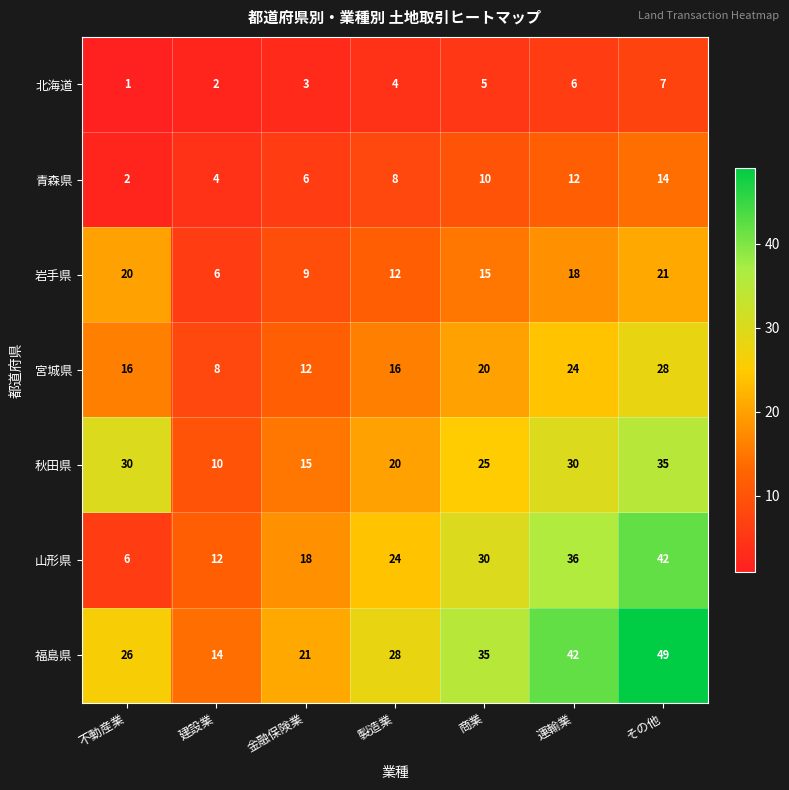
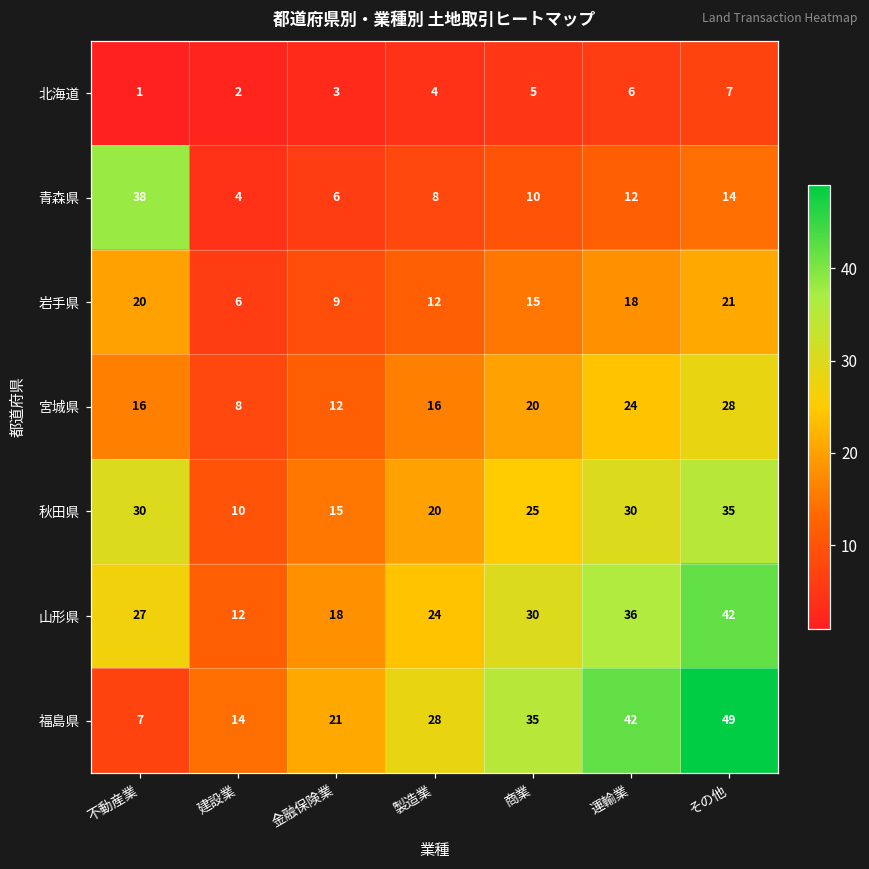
  {
    "北海道": {
      "不動産業": 1,
      "建設業": 2,
      "金融保険業": 3,
      "製造業": 4,
      "商業": 5,
      "運輸業": 6,
      "その他": 7
    },
    "青森県": {
-     "不動産業": 2,
+     "不動産業": 38,
      "建設業": 4,
      "金融保険業": 6,
      "製造業": 8,
      "商業": 10,
      "運輸業": 12,
      "その他": 14
    },
    "岩手県": {
      "不動産業": 20,
      "建設業": 6,
      "金融保険業": 9,
      "製造業": 12,
      "商業": 15,
      "運輸業": 18,
      "その他": 21
    },
    "宮城県": {
      "不動産業": 16,
      "建設業": 8,
      "金融保険業": 12,
      "製造業": 16,
      "商業": 20,
      "運輸業": 24,
      "その他": 28
    },
    "秋田県": {
      "不動産業": 30,
      "建設業": 10,
      "金融保険業": 15,
      "製造業": 20,
      "商業": 25,
      "運輸業": 30,
      "その他": 35
    },
    "山形県": {
-     "不動産業": 6,
+     "不動産業": 27,
      "建設業": 12,
      "金融保険業": 18,
      "製造業": 24,
      "商業": 30,
      "運輸業": 36,
      "その他": 42
    },
    "福島県": {
-     "不動産業": 26,
+     "不動産業": 7,
      "建設業": 14,
      "金融保険業": 21,
      "製造業": 28,
      "商業": 35,
      "運輸業": 42,
      "その他": 49
    }
  }
